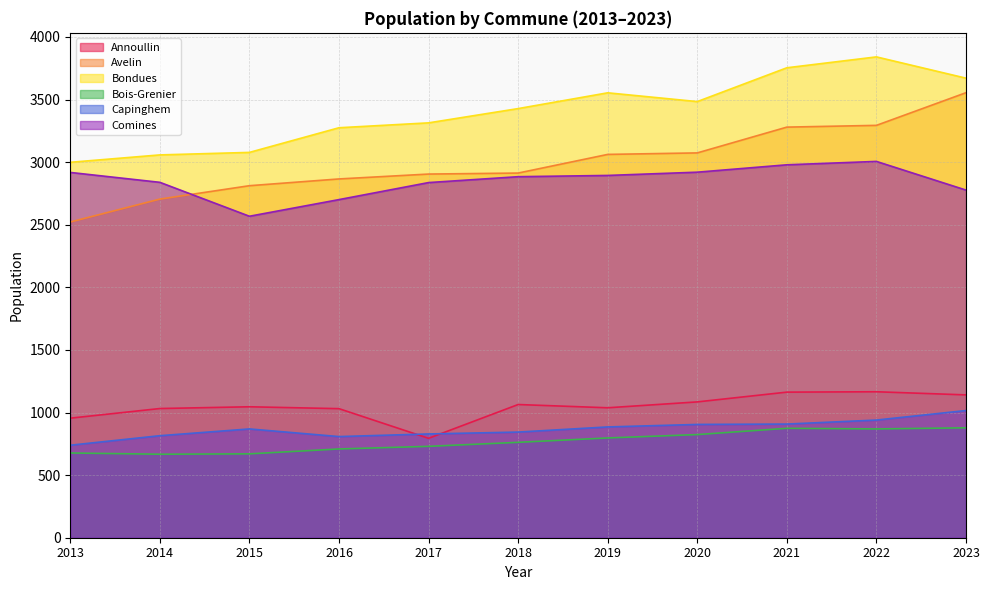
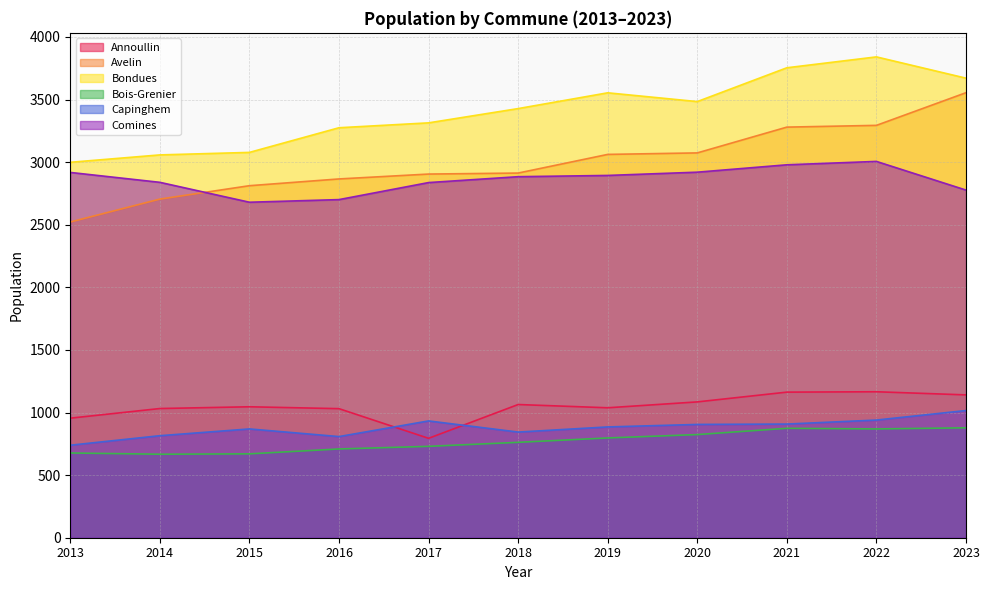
  {
    "Annoullin": {
      "2013": 960,
      "2014": 1030,
      "2015": 1050,
      "2016": 1030,
      "2017": 790,
      "2018": 1060,
      "2019": 1040,
      "2020": 1090,
      "2021": 1160,
      "2022": 1170,
      "2023": 1140
    },
    "Avelin": {
      "2013": 2520,
      "2014": 2710,
      "2015": 2810,
      "2016": 2870,
      "2017": 2910,
      "2018": 2910,
      "2019": 3060,
      "2020": 3070,
      "2021": 3280,
      "2022": 3290,
      "2023": 3560
    },
    "Bondues": {
      "2013": 3000,
      "2014": 3060,
      "2015": 3080,
      "2016": 3280,
      "2017": 3310,
      "2018": 3430,
      "2019": 3550,
      "2020": 3480,
      "2021": 3750,
      "2022": 3840,
      "2023": 3670
    },
    "Bois-Grenier": {
      "2013": 680,
      "2014": 670,
      "2015": 670,
      "2016": 710,
      "2017": 730,
      "2018": 760,
      "2019": 800,
      "2020": 820,
      "2021": 870,
      "2022": 870,
      "2023": 880
    },
    "Capinghem": {
      "2013": 740,
      "2014": 820,
      "2015": 870,
      "2016": 810,
-     "2017": 830,
+     "2017": 930,
      "2018": 840,
      "2019": 890,
      "2020": 910,
      "2021": 910,
      "2022": 940,
      "2023": 1020
    },
    "Comines": {
      "2013": 2920,
      "2014": 2840,
-     "2015": 2570,
+     "2015": 2680,
      "2016": 2700,
      "2017": 2840,
      "2018": 2880,
      "2019": 2890,
      "2020": 2920,
      "2021": 2980,
      "2022": 3010,
      "2023": 2780
    }
  }
